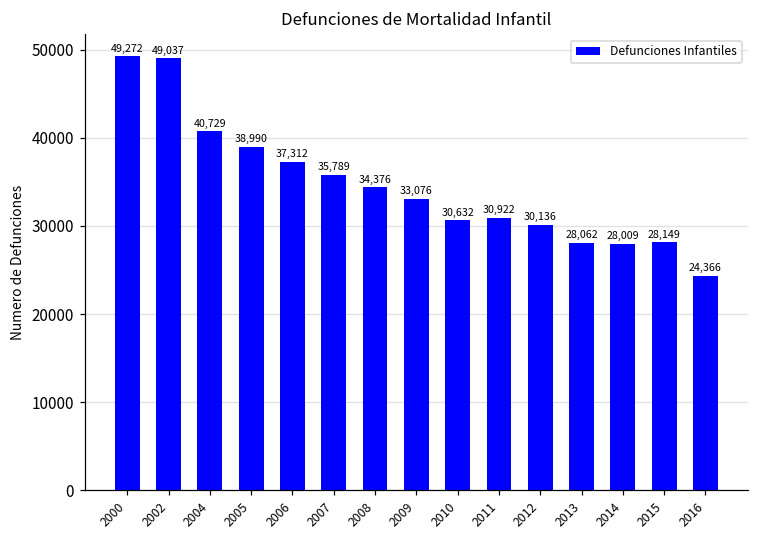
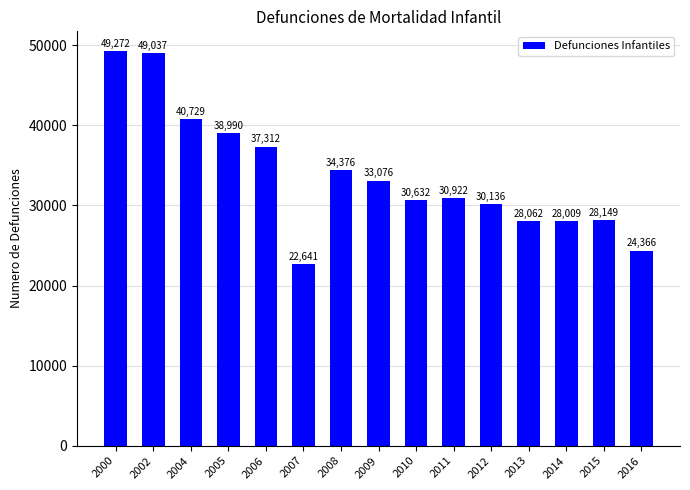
  {
    "2000": "49,272",
    "2002": "49,037",
    "2004": "40,729",
    "2005": "38,990",
    "2006": "37,312",
-   "2007": "35,789",
+   "2007": "22,641",
    "2008": "34,376",
    "2009": "33,076",
    "2010": "30,632",
    "2011": "30,922",
    "2012": "30,136",
    "2013": "28,062",
    "2014": "28,009",
    "2015": "28,149",
    "2016": "24,366"
  }
